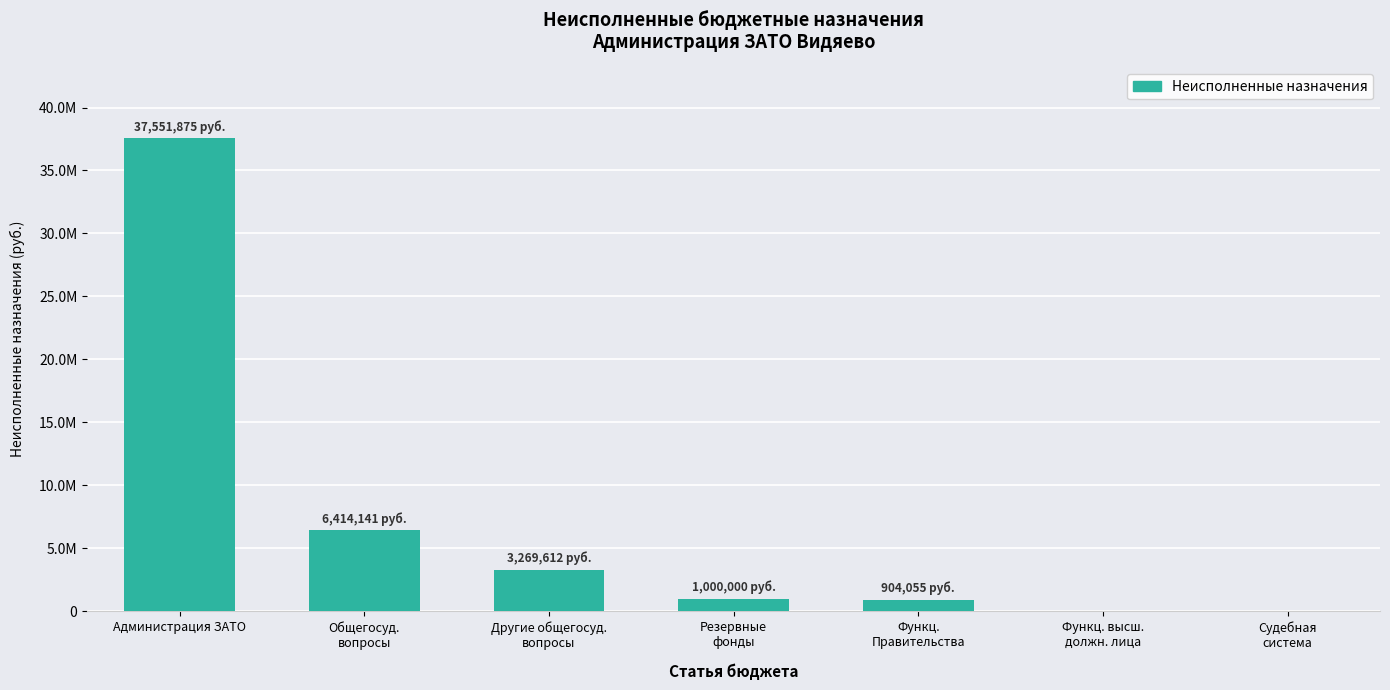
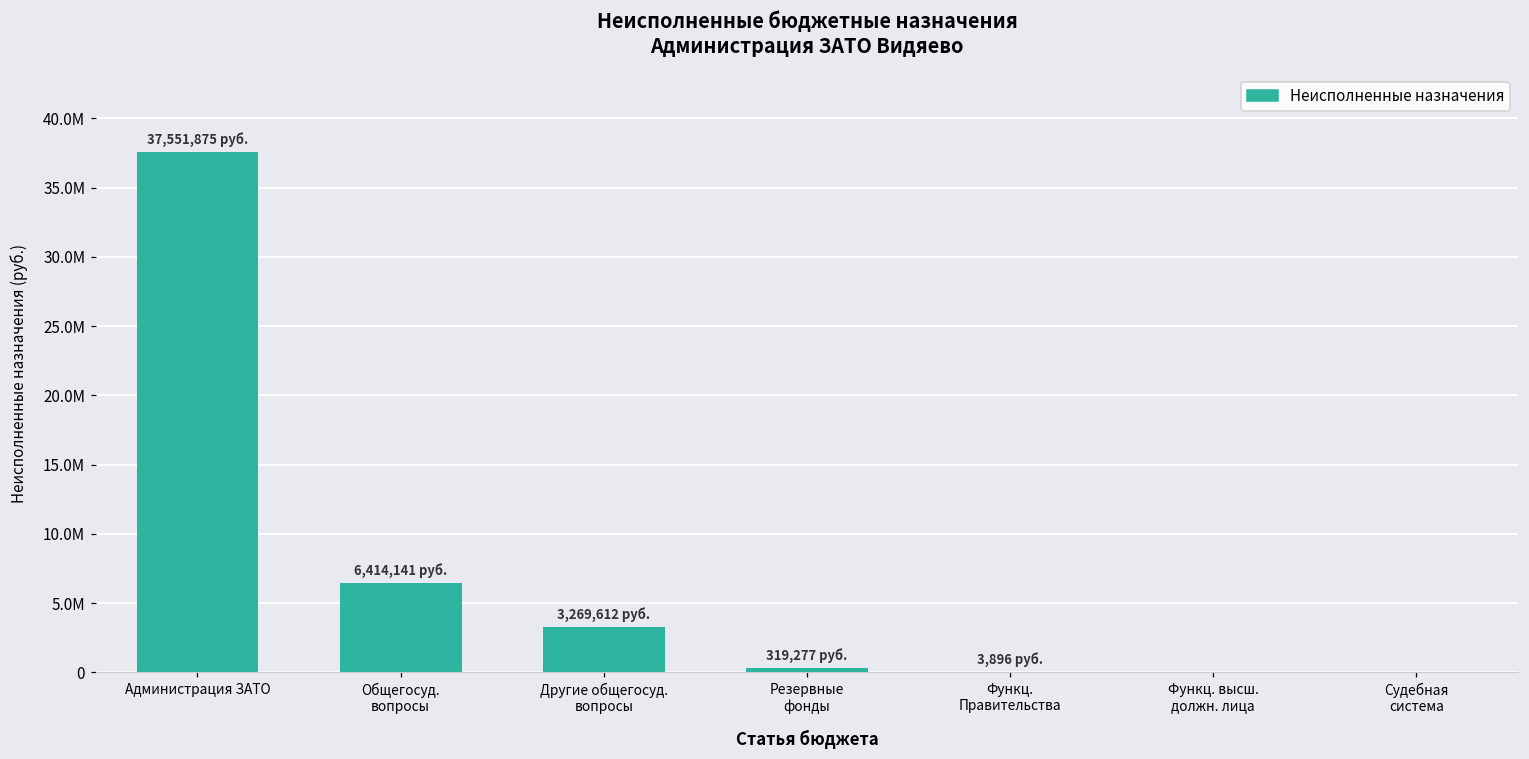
  {
    "Администрация ЗАТО": "37,551,875",
    "Общегосуд. вопросы": "6,414,141",
    "Другие общегосуд. вопросы": "3,269,612",
-   "Резервные фонды": "1,000,000",
-   "Функц. Правительства": "904,055"
+   "Резервные фонды": "319,277",
+   "Функц. Правительства": "3,896"
  }
